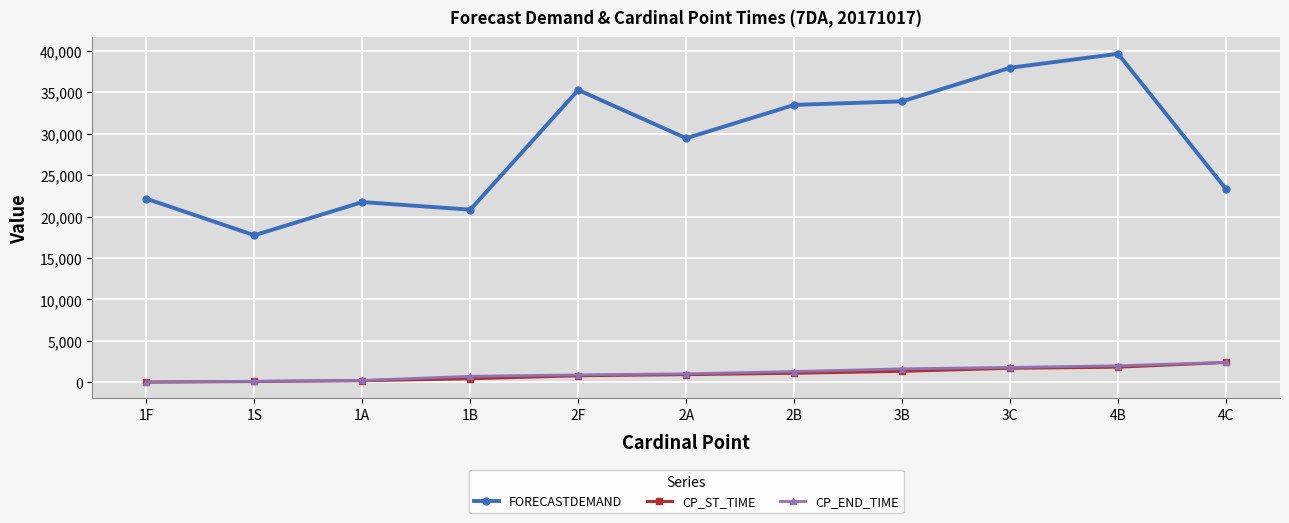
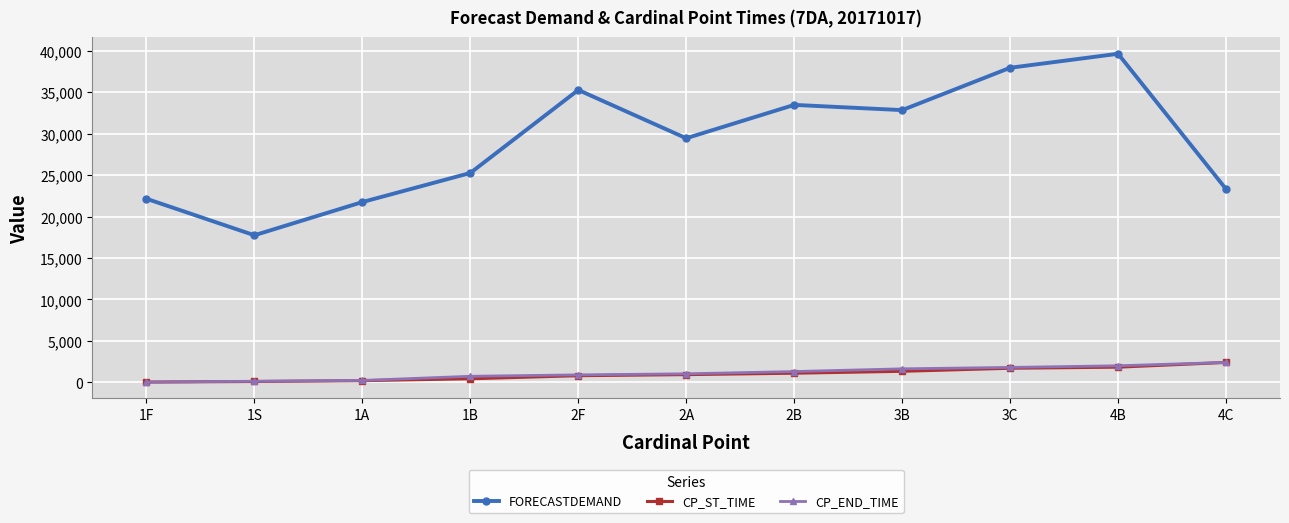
  {
    "FORECASTDEMAND": {
      "1F": "22,000",
      "1S": "18,000",
      "1A": "22,000",
-     "1B": "21,000",
+     "1B": "25,000",
      "2F": "35,000",
      "2A": "29,000",
      "2B": "33,000",
-     "3B": "34,000",
+     "3B": "33,000",
      "3C": "38,000",
      "4B": "40,000",
      "4C": "23,000"
    }
  }
